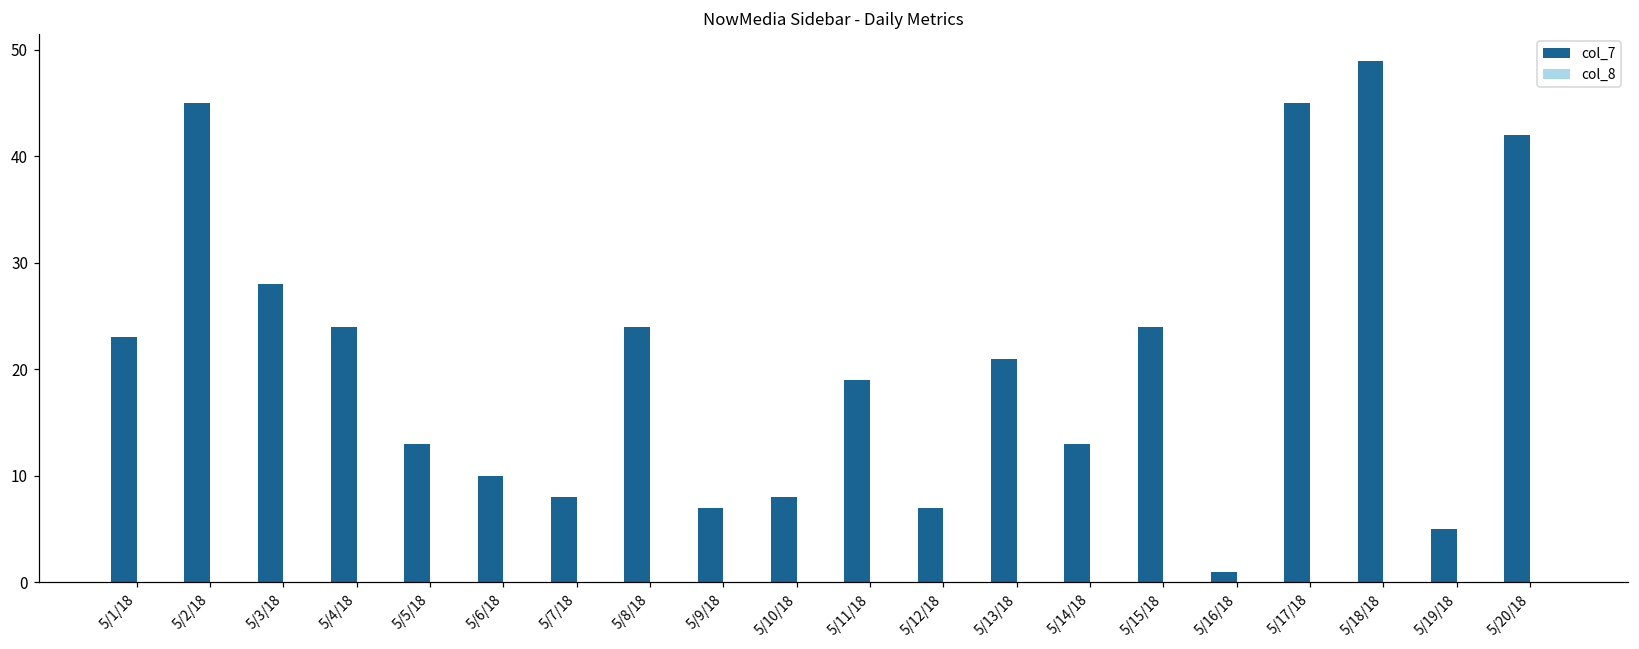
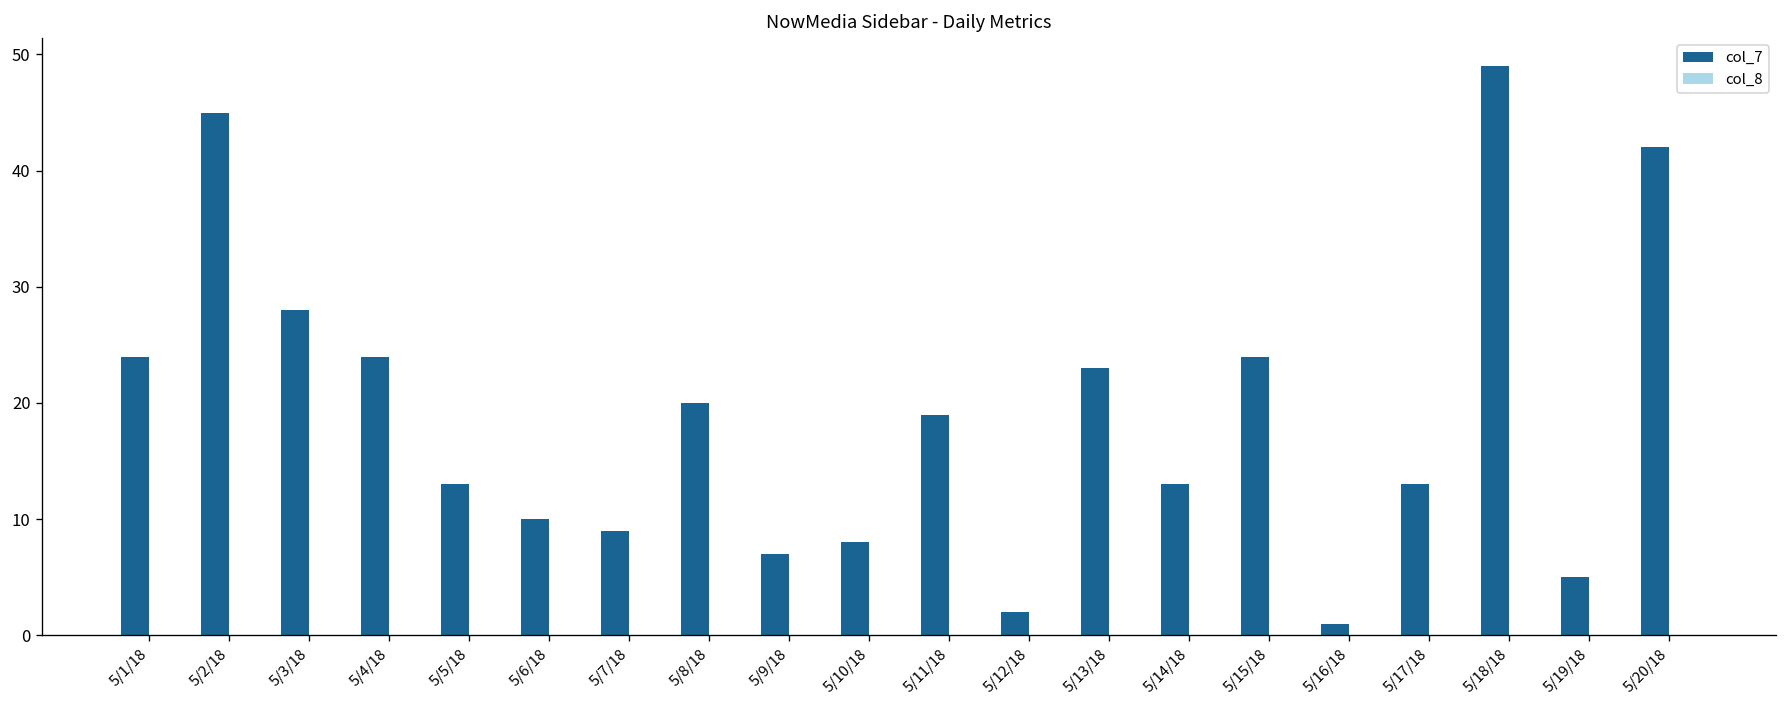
  {
    "col_7": {
-     "5/1/18": 23,
+     "5/1/18": 24,
      "5/2/18": 45,
      "5/3/18": 28,
      "5/4/18": 24,
      "5/5/18": 13,
      "5/6/18": 10,
-     "5/7/18": 8,
-     "5/8/18": 24,
+     "5/7/18": 9,
+     "5/8/18": 20,
      "5/9/18": 7,
      "5/10/18": 8,
      "5/11/18": 19,
-     "5/12/18": 7,
-     "5/13/18": 21,
+     "5/12/18": 2,
+     "5/13/18": 23,
      "5/14/18": 13,
      "5/15/18": 24,
      "5/16/18": 1,
-     "5/17/18": 45,
+     "5/17/18": 13,
      "5/18/18": 49,
      "5/19/18": 5,
      "5/20/18": 42
    },
    "col_8": {
      "5/1/18": 0,
      "5/2/18": 0,
      "5/3/18": 0,
      "5/4/18": 0,
      "5/5/18": 0,
      "5/6/18": 0,
      "5/7/18": 0,
      "5/8/18": 0,
      "5/9/18": 0,
      "5/10/18": 0,
      "5/11/18": 0,
      "5/12/18": 0,
      "5/13/18": 0,
      "5/14/18": 0,
      "5/15/18": 0,
      "5/16/18": 0,
      "5/17/18": 0,
      "5/18/18": 0,
      "5/19/18": 0,
      "5/20/18": 0
    }
  }
